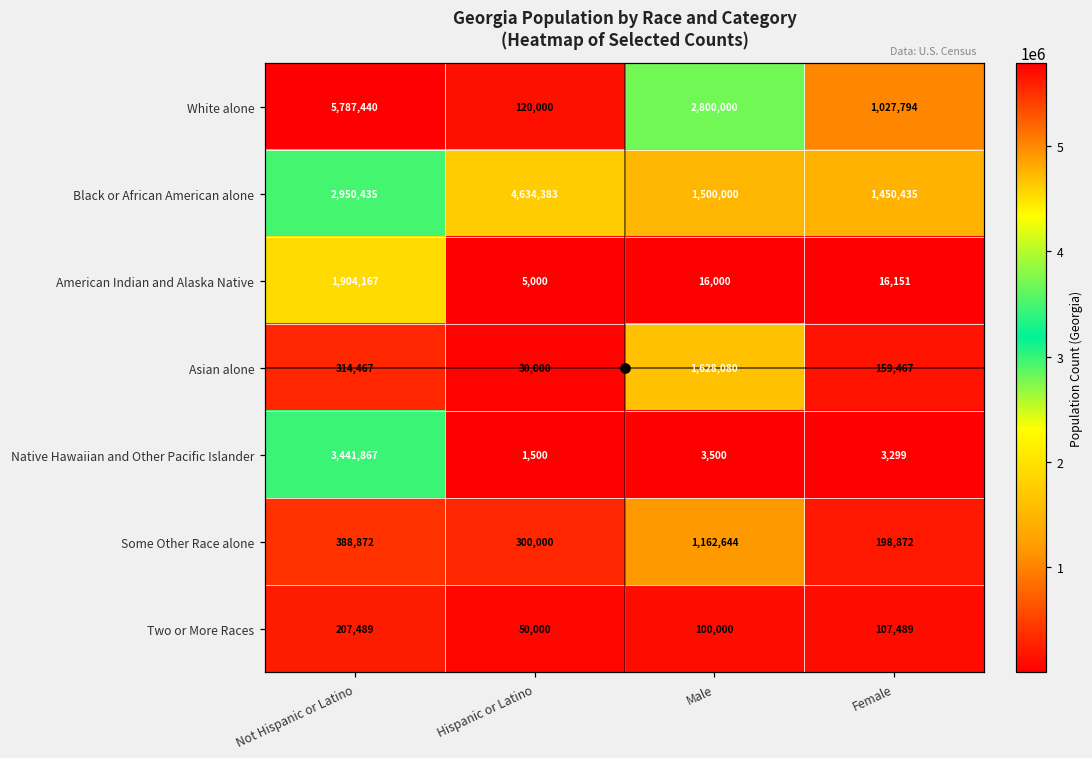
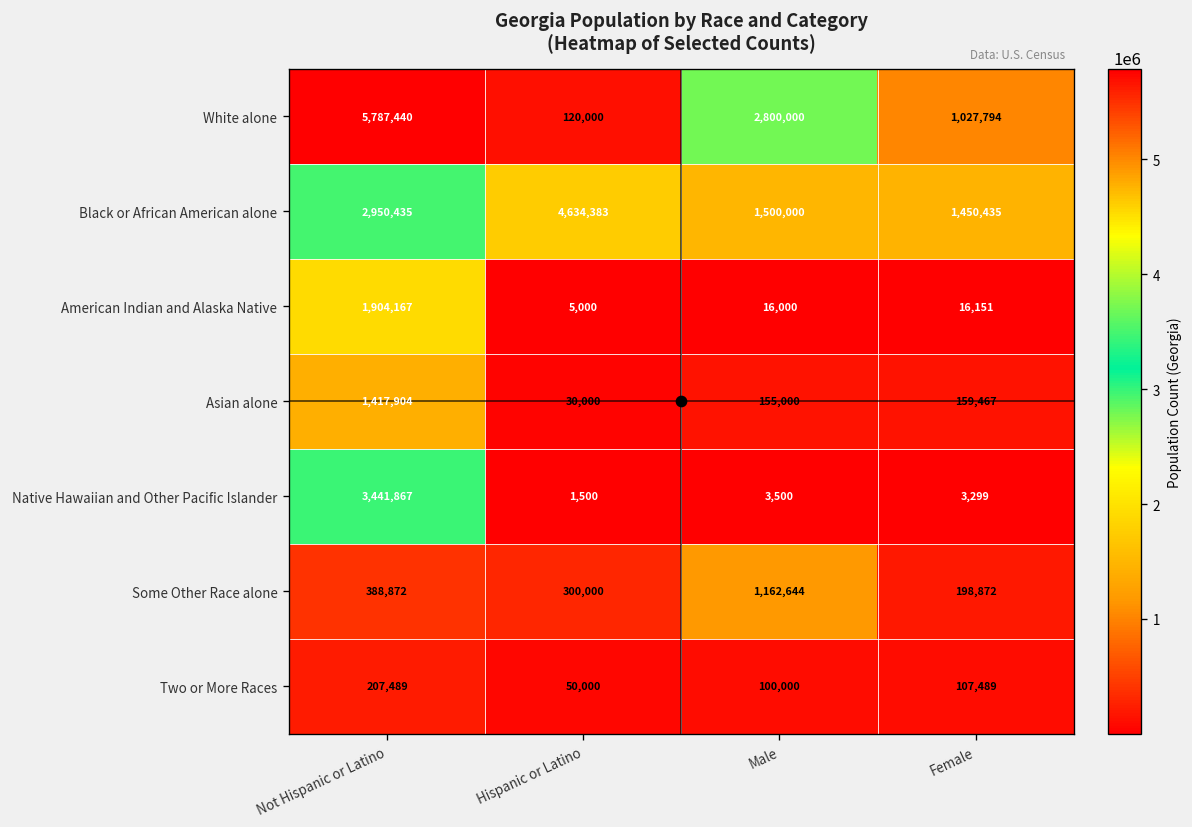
  {
    "White alone": {
      "Not Hispanic or Latino": "5,787,440",
      "Hispanic or Latino": "120,000",
      "Male": "2,800,000",
      "Female": "1,027,794"
    },
    "Black or African American alone": {
      "Not Hispanic or Latino": "2,950,435",
      "Hispanic or Latino": "4,634,383",
      "Male": "1,500,000",
      "Female": "1,450,435"
    },
    "American Indian and Alaska Native": {
      "Not Hispanic or Latino": "1,904,167",
      "Hispanic or Latino": "5,000",
      "Male": "16,000",
      "Female": "16,151"
    },
    "Asian alone": {
-     "Not Hispanic or Latino": "314,467",
+     "Not Hispanic or Latino": "1,417,904",
      "Hispanic or Latino": "30,000",
-     "Male": "1,628,080",
+     "Male": "155,000",
      "Female": "159,467"
    },
    "Native Hawaiian and Other Pacific Islander": {
      "Not Hispanic or Latino": "3,441,867",
      "Hispanic or Latino": "1,500",
      "Male": "3,500",
      "Female": "3,299"
    },
    "Some Other Race alone": {
      "Not Hispanic or Latino": "388,872",
      "Hispanic or Latino": "300,000",
      "Male": "1,162,644",
      "Female": "198,872"
    },
    "Two or More Races": {
      "Not Hispanic or Latino": "207,489",
      "Hispanic or Latino": "50,000",
      "Male": "100,000",
      "Female": "107,489"
    }
  }
